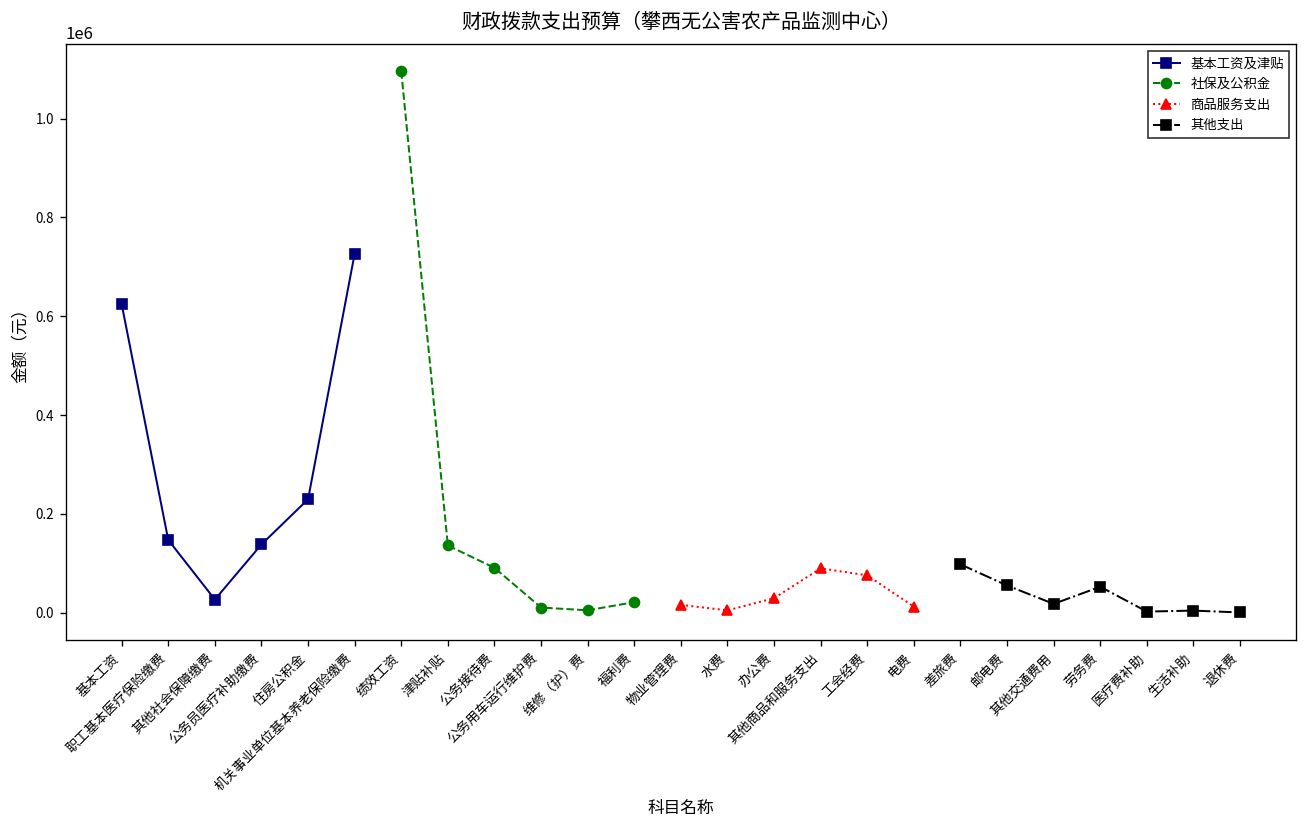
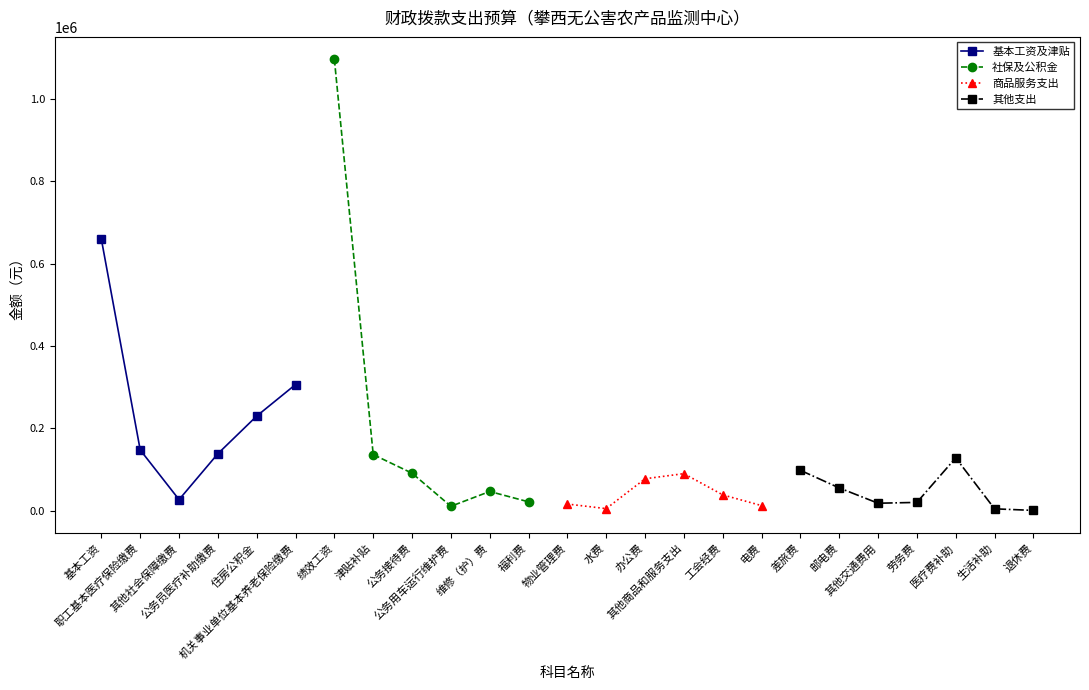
  {
    "基本工资及津贴": {
-     "基本工资": 620000,
+     "基本工资": 660000,
      "职工基本医疗保险缴费": 150000,
      "其他社会保障缴费": 30000,
      "公务员医疗补助缴费": 140000,
      "住房公积金": 230000,
-     "机关事业单位基本养老保险缴费": 730000
+     "机关事业单位基本养老保险缴费": 310000
    },
    "社保及公积金": {
      "绩效工资": 1100000,
      "津贴补贴": 140000,
      "公务接待费": 90000,
      "公务用车运行维护费": 10000,
-     "维修（护）费": 10000,
+     "维修（护）费": 50000,
      "福利费": 20000
    },
    "商品服务支出": {
      "物业管理费": 20000,
      "水费": 0,
-     "办公费": 30000,
+     "办公费": 80000,
      "其他商品和服务支出": 90000,
-     "工会经费": 80000,
+     "工会经费": 40000,
      "电费": 10000
    },
    "其他支出": {
      "差旅费": 100000,
      "邮电费": 60000,
      "其他交通费用": 20000,
-     "劳务费": 50000,
-     "医疗费补助": 0,
+     "劳务费": 20000,
+     "医疗费补助": 130000,
      "生活补助": 0,
      "退休费": 0
    }
  }
